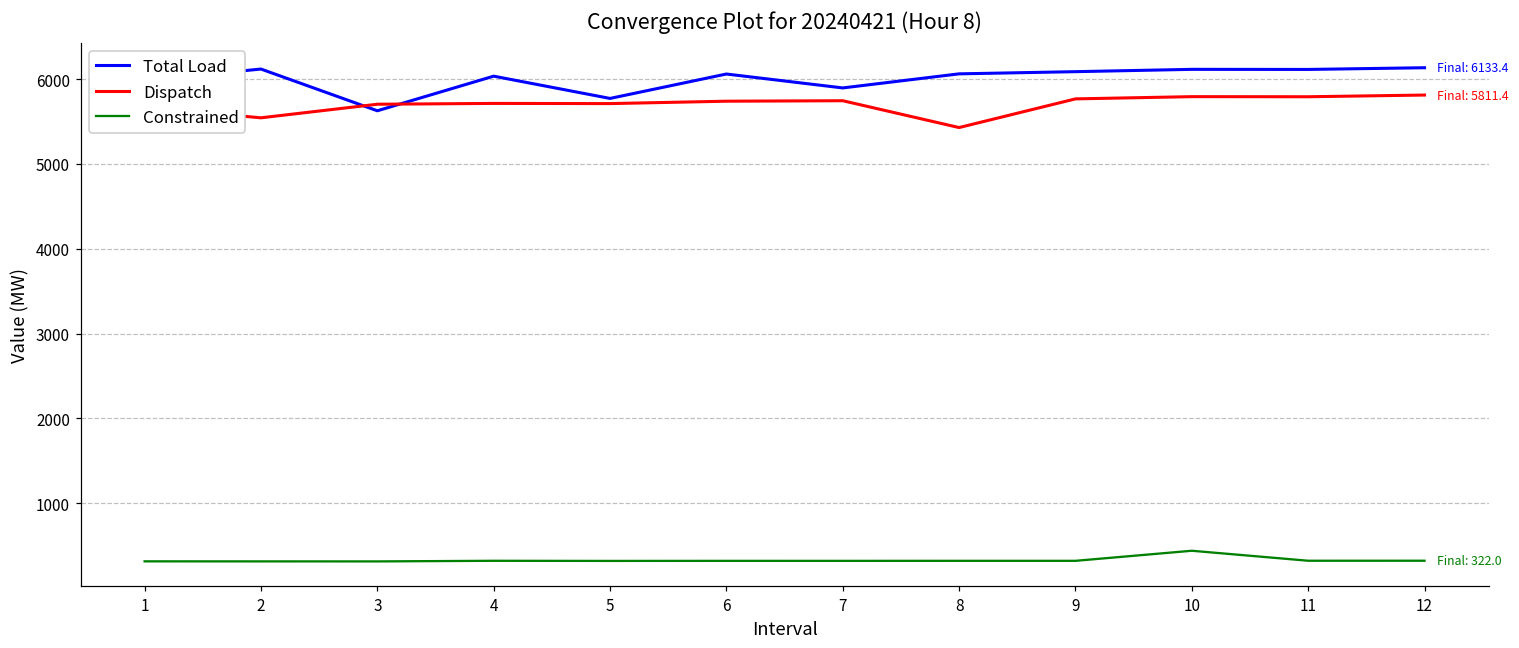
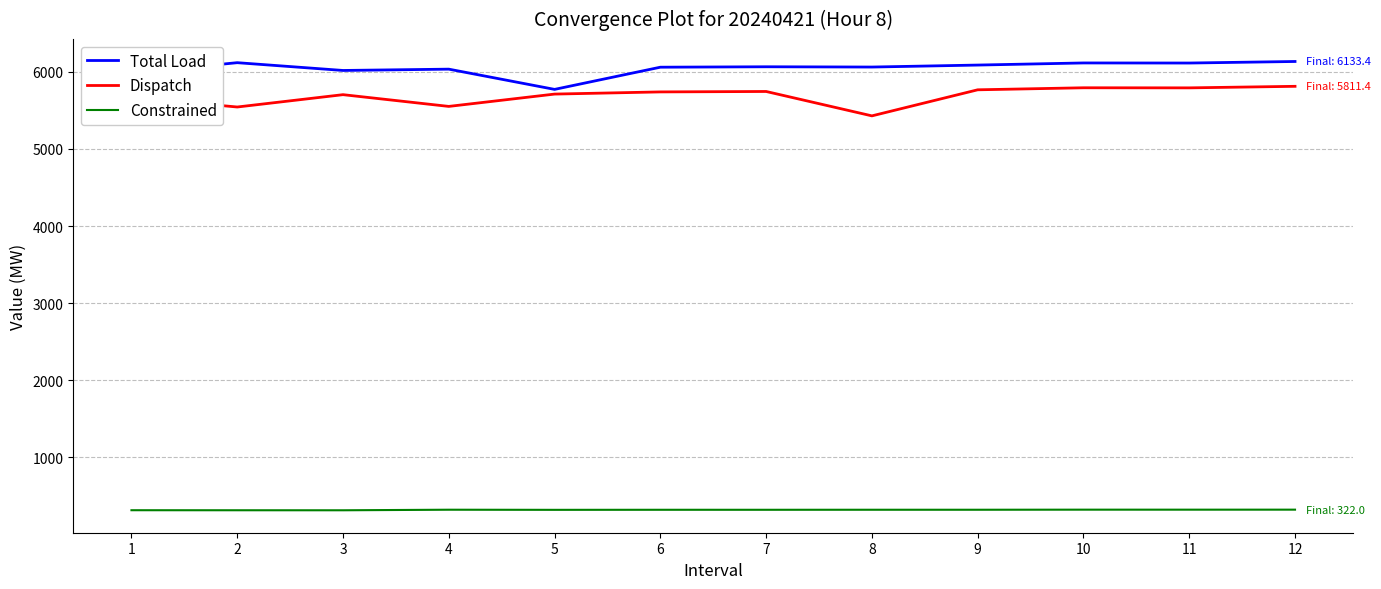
  {
    "Total Load": {
      "2": 6100,
-     "3": 5600,
+     "3": 6000,
      "4": 6000,
      "5": 5800,
      "6": 6100,
-     "7": 5900,
+     "7": 6100,
      "8": 6100,
      "9": 6100,
      "10": 6100,
      "11": 6100
    },
    "Dispatch": {
      "2": 5500,
      "3": 5700,
-     "4": 5700,
+     "4": 5600,
      "5": 5700,
      "6": 5700,
      "7": 5700,
      "8": 5400,
      "9": 5800,
      "10": 5800,
      "11": 5800
    },
    "Constrained": {
      "1": 300,
      "2": 300,
      "3": 300,
      "4": 300,
      "5": 300,
      "6": 300,
      "7": 300,
      "8": 300,
      "9": 300,
-     "10": 400,
+     "10": 300,
      "11": 300
    }
  }
